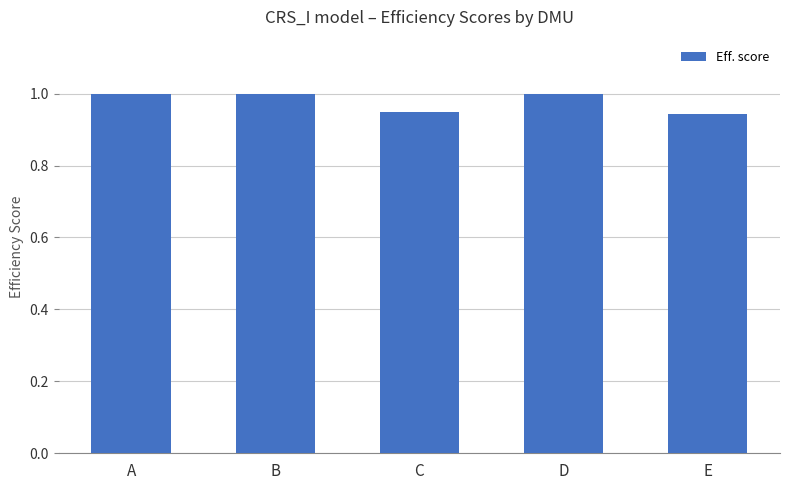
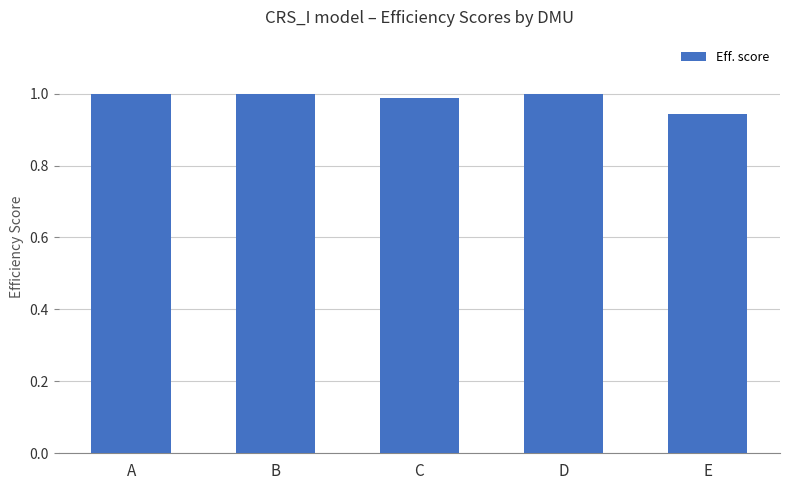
  {
    "A": 1.00,
    "B": 1.00,
-   "C": 0.95,
+   "C": 0.99,
    "D": 1.00,
    "E": 0.94
  }
